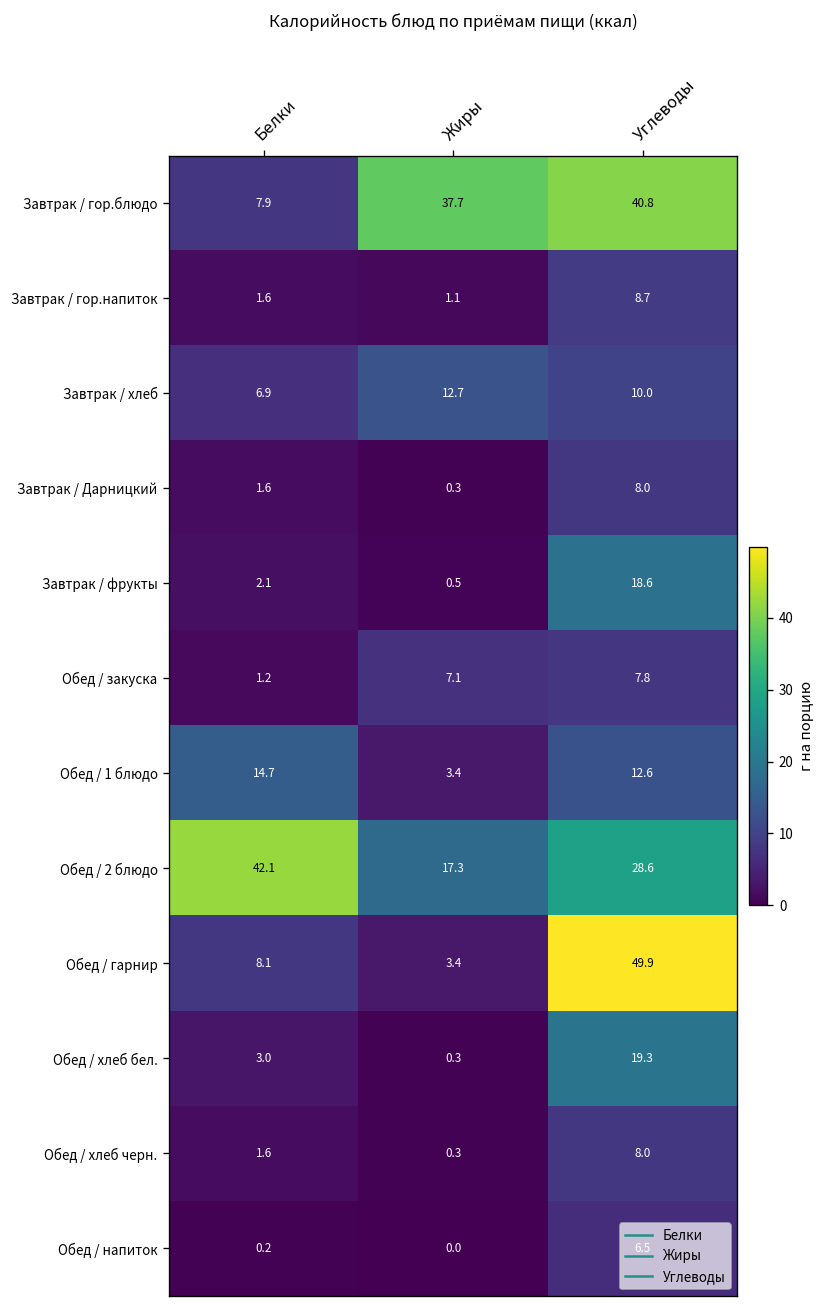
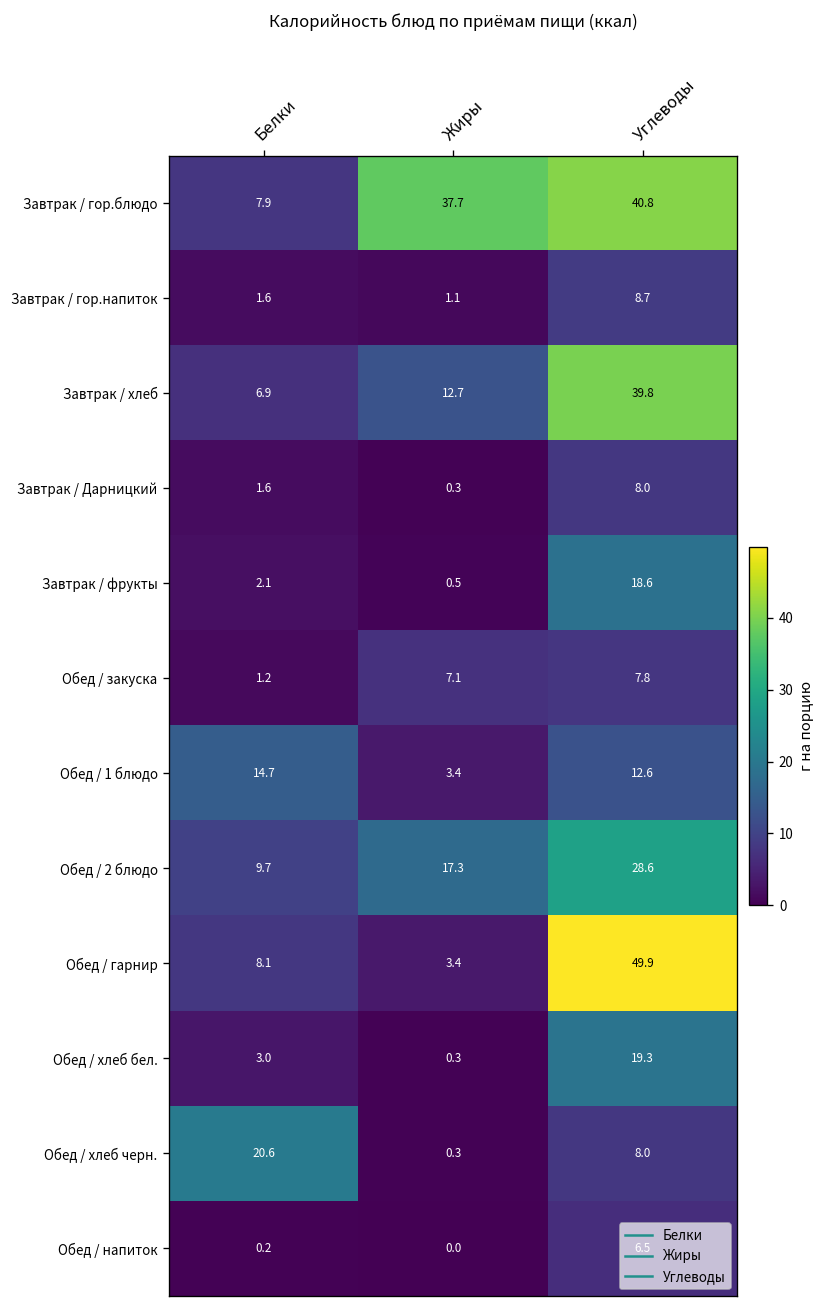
  {
    "Завтрак / гор.блюдо": {
      "Белки": 7.9,
      "Жиры": 37.7,
      "Углеводы": 40.8
    },
    "Завтрак / гор.напиток": {
      "Белки": 1.6,
      "Жиры": 1.1,
      "Углеводы": 8.7
    },
    "Завтрак / хлеб": {
      "Белки": 6.9,
      "Жиры": 12.7,
-     "Углеводы": 10.0
+     "Углеводы": 39.8
    },
    "Завтрак / Дарницкий": {
      "Белки": 1.6,
      "Жиры": 0.3,
      "Углеводы": 8.0
    },
    "Завтрак / фрукты": {
      "Белки": 2.1,
      "Жиры": 0.5,
      "Углеводы": 18.6
    },
    "Обед / закуска": {
      "Белки": 1.2,
      "Жиры": 7.1,
      "Углеводы": 7.8
    },
    "Обед / 1 блюдо": {
      "Белки": 14.7,
      "Жиры": 3.4,
      "Углеводы": 12.6
    },
    "Обед / 2 блюдо": {
-     "Белки": 42.1,
+     "Белки": 9.7,
      "Жиры": 17.3,
      "Углеводы": 28.6
    },
    "Обед / гарнир": {
      "Белки": 8.1,
      "Жиры": 3.4,
      "Углеводы": 49.9
    },
    "Обед / хлеб бел.": {
      "Белки": 3.0,
      "Жиры": 0.3,
      "Углеводы": 19.3
    },
    "Обед / хлеб черн.": {
-     "Белки": 1.6,
+     "Белки": 20.6,
      "Жиры": 0.3,
      "Углеводы": 8.0
    },
    "Обед / напиток": {
      "Белки": 0.2,
      "Жиры": 0.0
    }
  }
